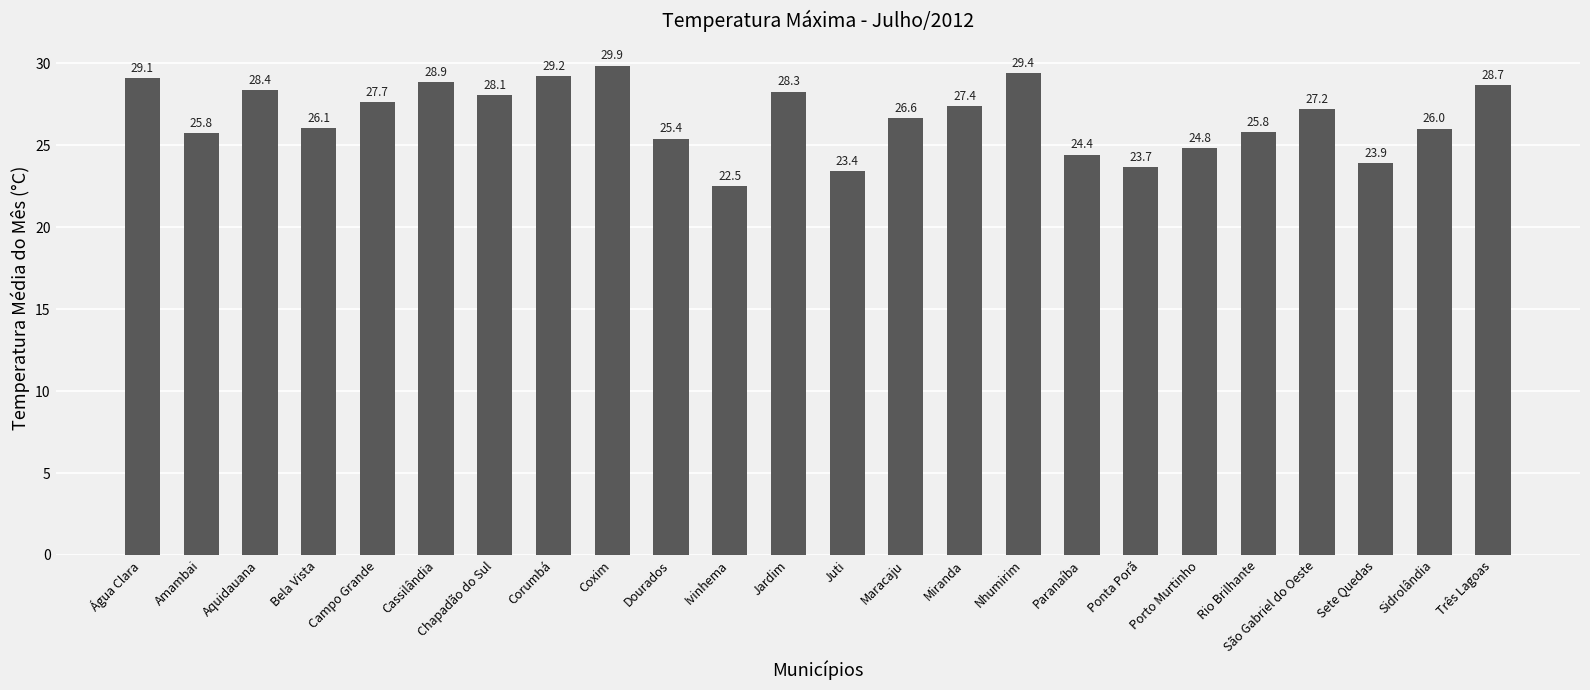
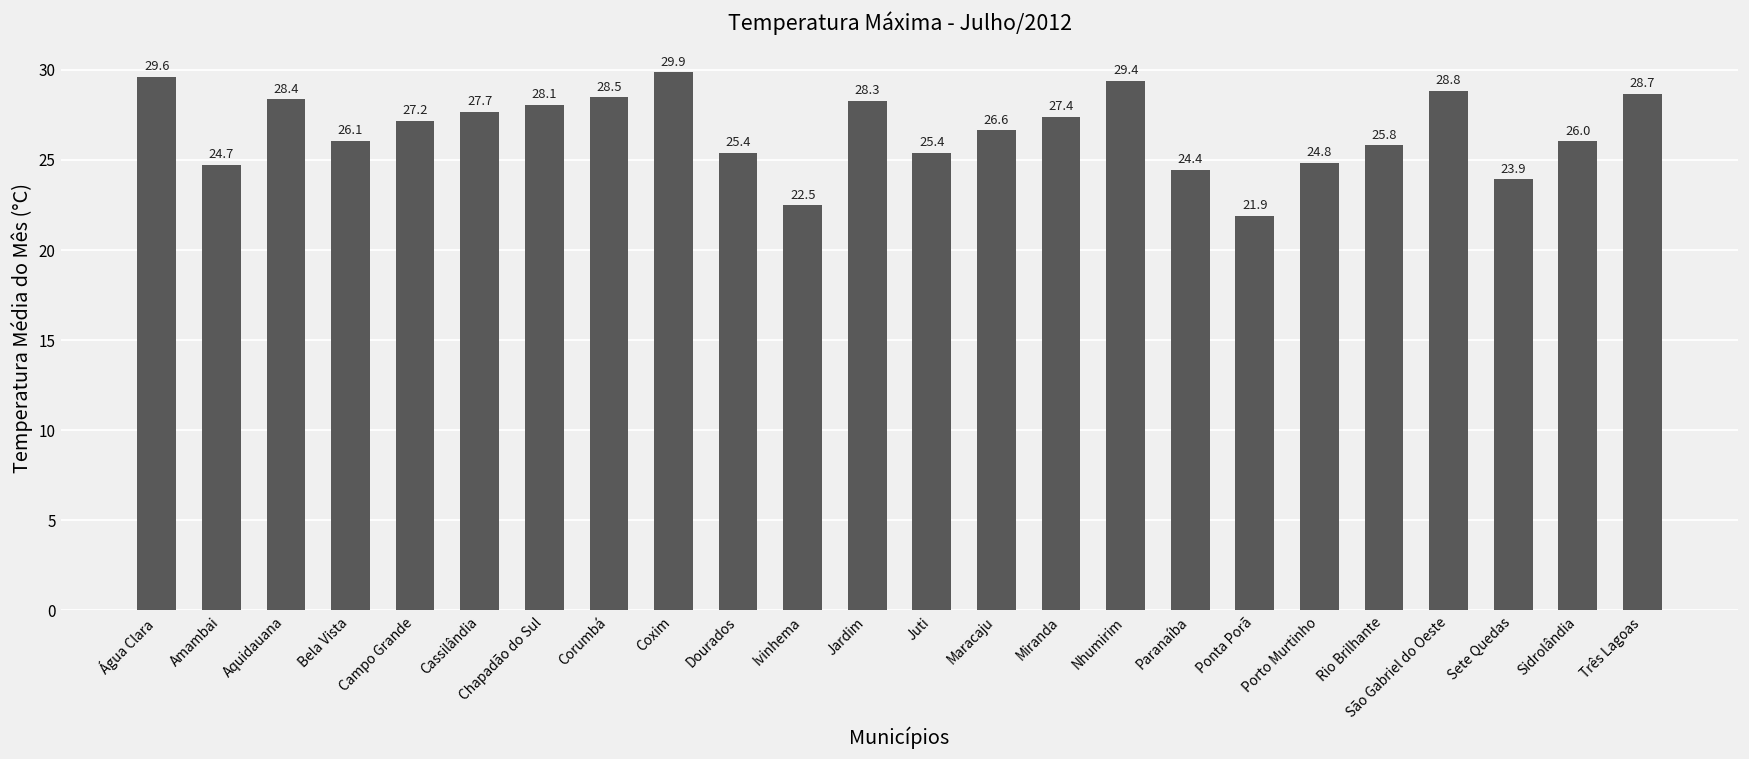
  {
-   "Água Clara": 29.1,
-   "Amambai": 25.8,
+   "Água Clara": 29.6,
+   "Amambai": 24.7,
    "Aquidauana": 28.4,
    "Bela Vista": 26.1,
-   "Campo Grande": 27.7,
-   "Cassilândia": 28.9,
+   "Campo Grande": 27.2,
+   "Cassilândia": 27.7,
    "Chapadão do Sul": 28.1,
-   "Corumbá": 29.2,
+   "Corumbá": 28.5,
    "Coxim": 29.9,
    "Dourados": 25.4,
    "Ivinhema": 22.5,
    "Jardim": 28.3,
-   "Juti": 23.4,
+   "Juti": 25.4,
    "Maracaju": 26.6,
    "Miranda": 27.4,
    "Nhumirim": 29.4,
    "Paranaíba": 24.4,
-   "Ponta Porã": 23.7,
+   "Ponta Porã": 21.9,
    "Porto Murtinho": 24.8,
    "Rio Brilhante": 25.8,
-   "São Gabriel do Oeste": 27.2,
+   "São Gabriel do Oeste": 28.8,
    "Sete Quedas": 23.9,
    "Sidrolândia": 26.0,
    "Três Lagoas": 28.7
  }
